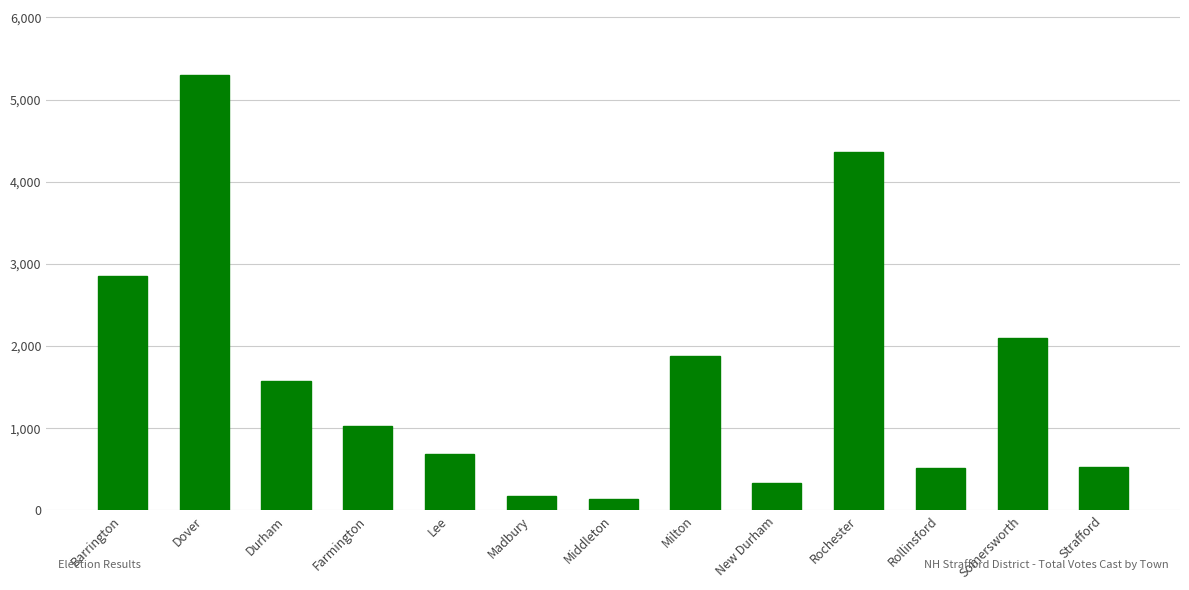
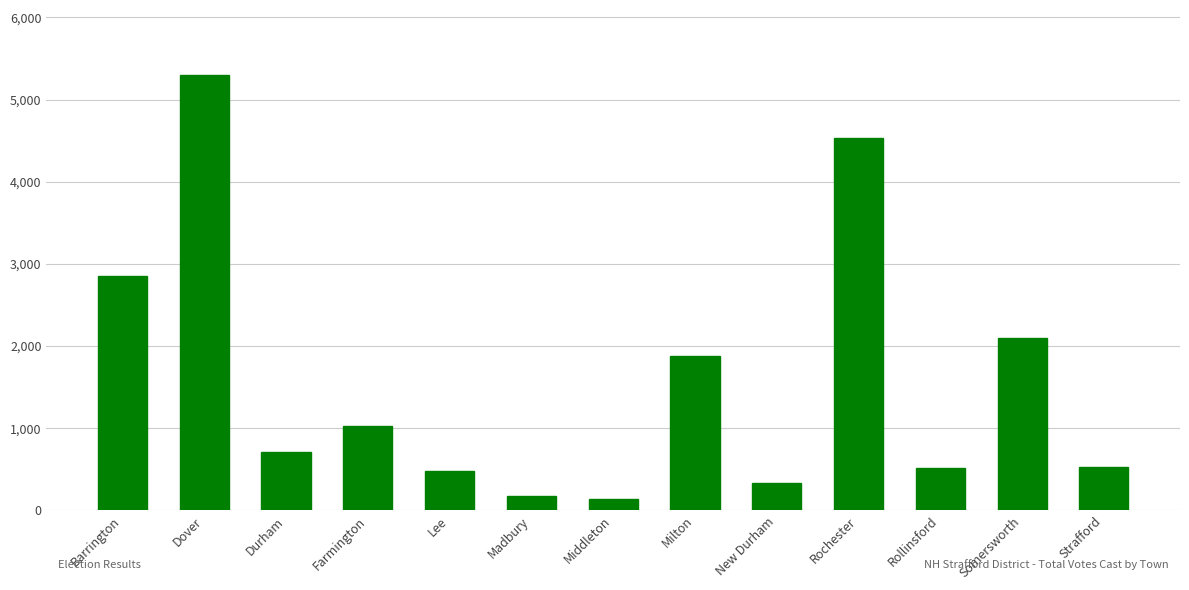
  {
    "Barrington": "2,900",
    "Dover": "5,300",
-   "Durham": "1,600",
+   "Durham": "700",
    "Farmington": "1,000",
-   "Lee": "700",
+   "Lee": "500",
    "Madbury": "200",
    "Middleton": "100",
    "Milton": "1,900",
    "New Durham": "300",
-   "Rochester": "4,400",
+   "Rochester": "4,500",
    "Rollinsford": "500",
    "Somersworth": "2,100",
    "Strafford": "500"
  }
